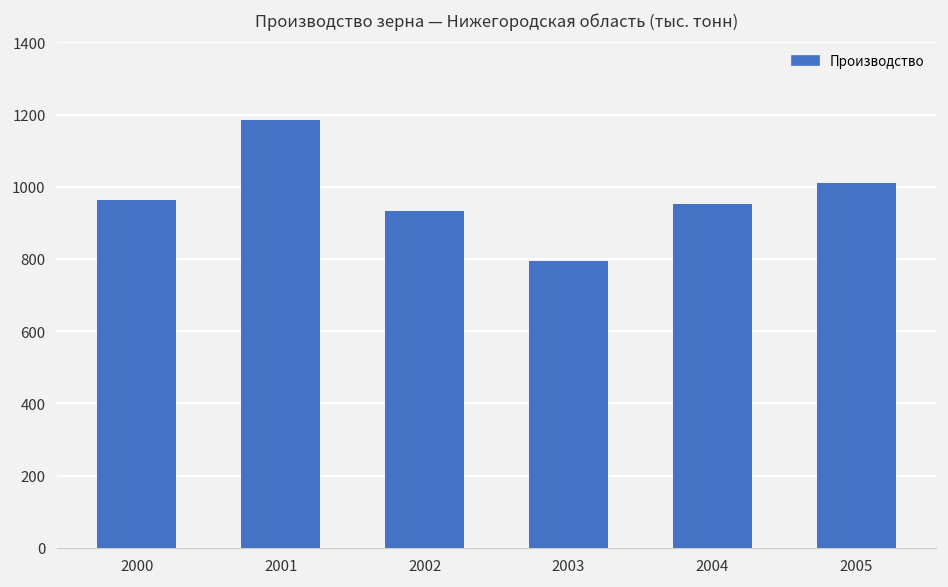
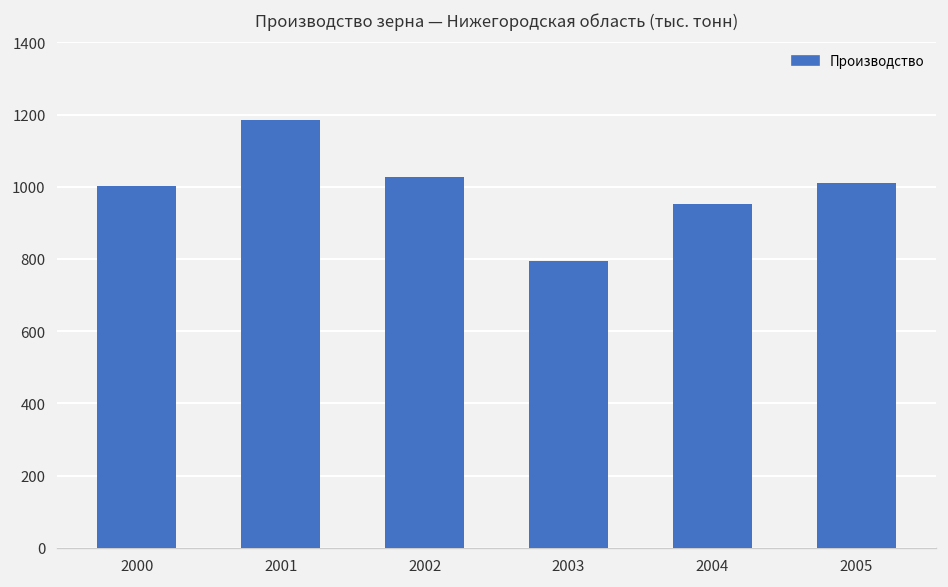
  {
-   "2000": 960,
+   "2000": 1000,
    "2001": 1180,
-   "2002": 930,
+   "2002": 1030,
    "2003": 790,
    "2004": 950,
    "2005": 1010
  }
